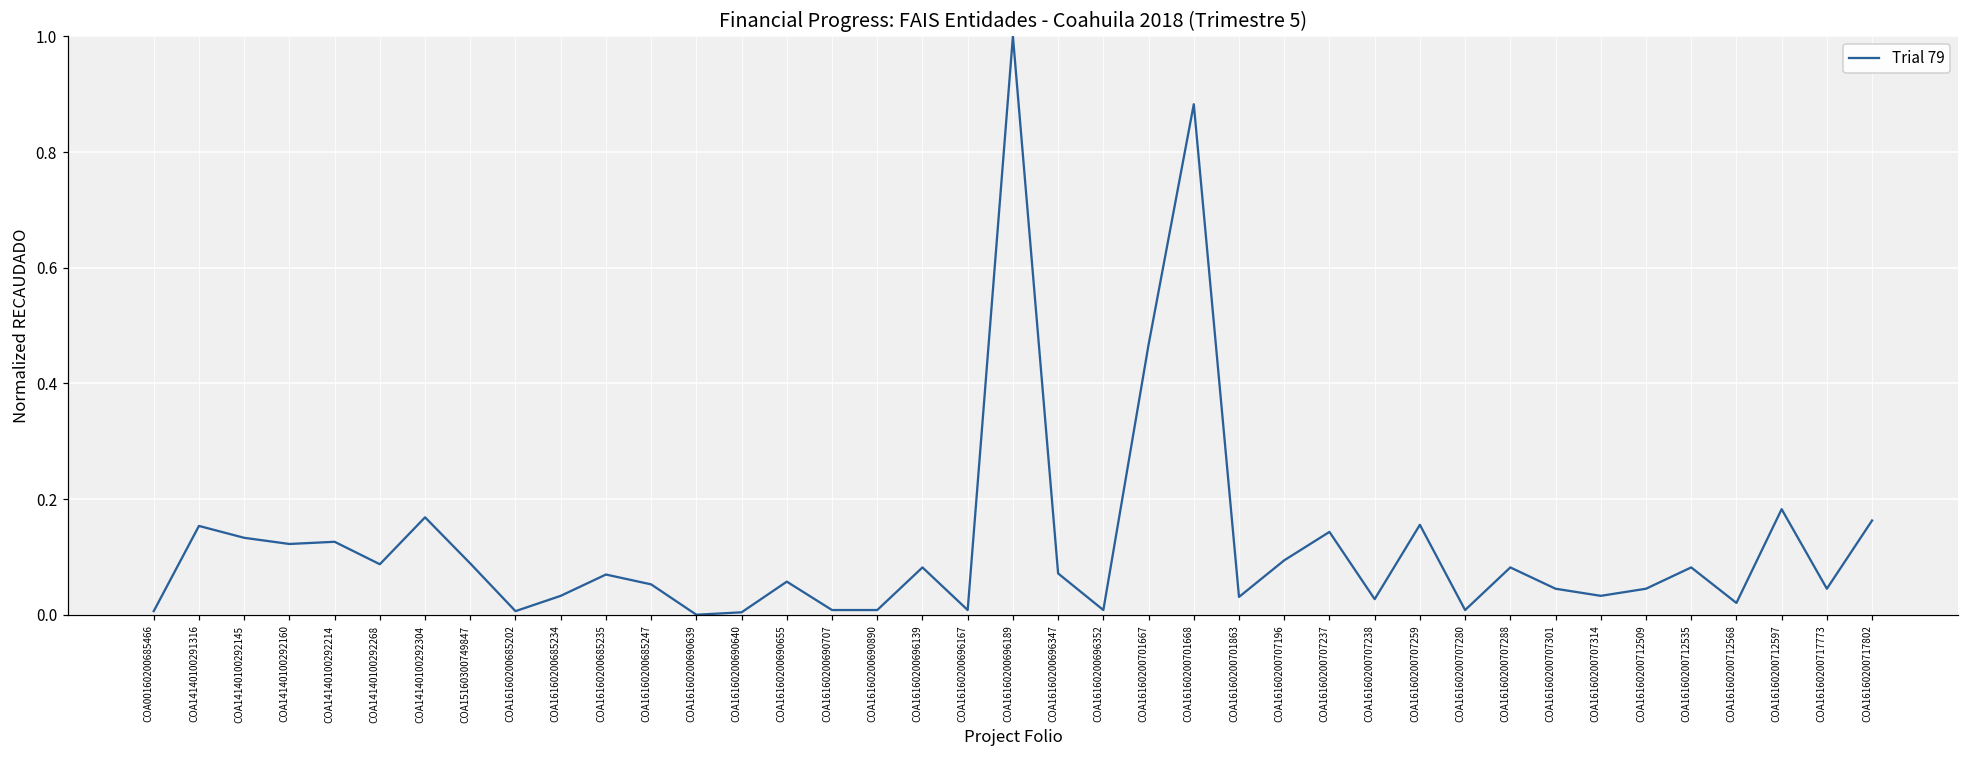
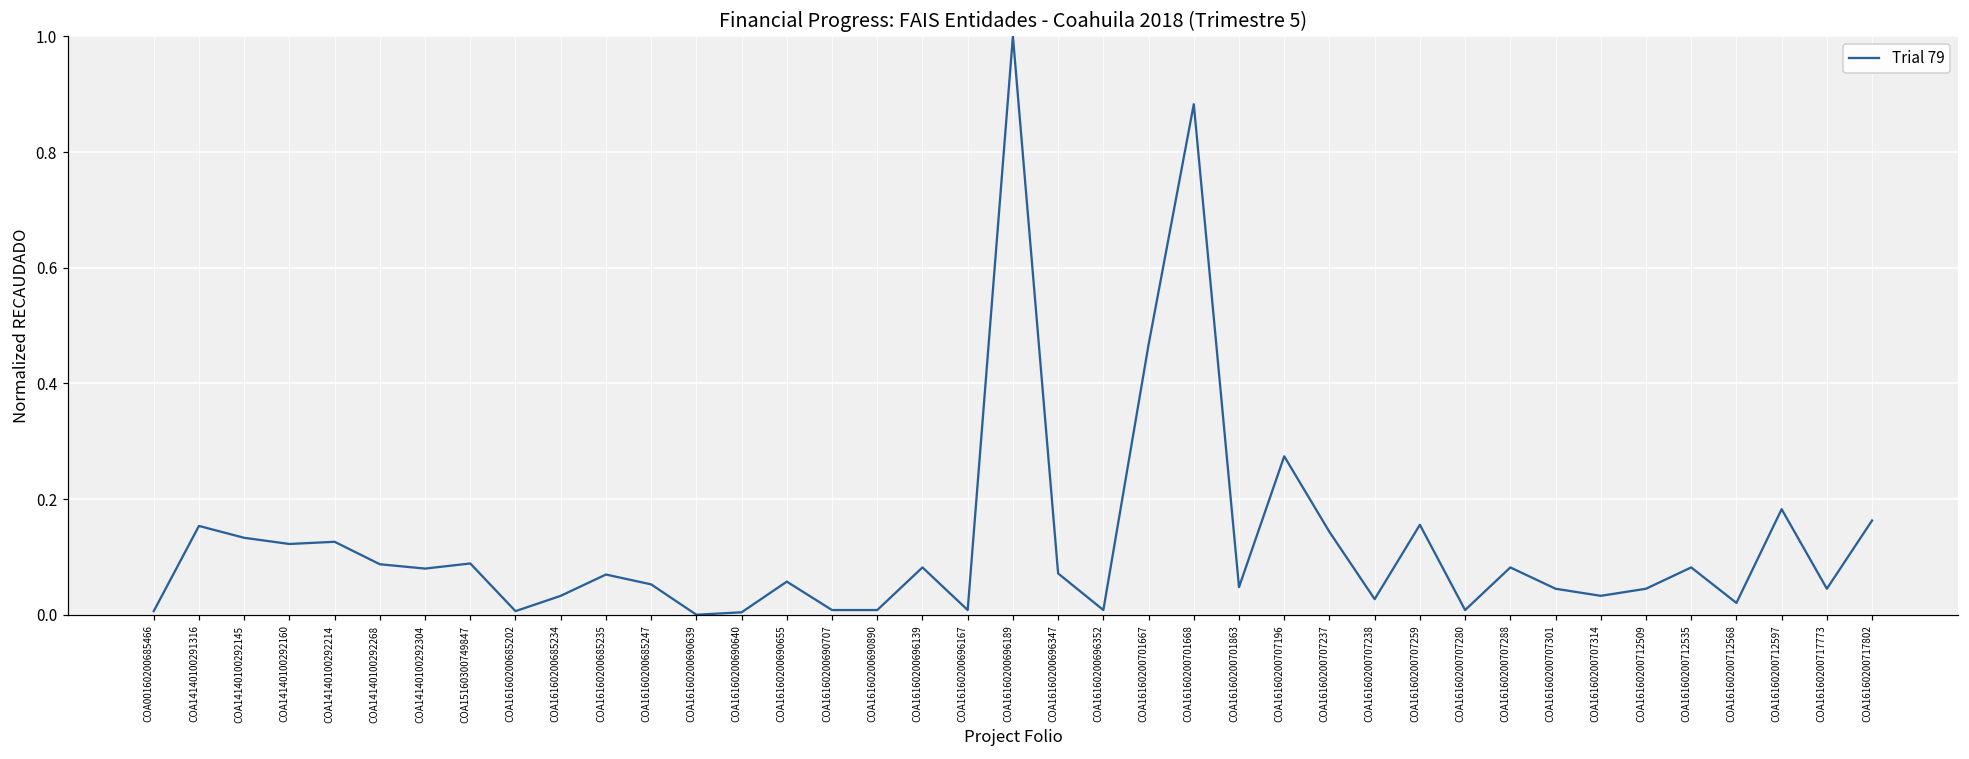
  {
    "COA00160200685466": 0.01,
    "COA14140100291316": 0.15,
    "COA14140100292145": 0.13,
    "COA14140100292160": 0.12,
    "COA14140100292214": 0.13,
    "COA14140100292268": 0.09,
-   "COA14140100292304": 0.17,
+   "COA14140100292304": 0.08,
    "COA15160300749847": 0.09,
    "COA16160200685202": 0.01,
    "COA16160200685234": 0.03,
    "COA16160200685235": 0.07,
    "COA16160200685247": 0.05,
    "COA16160200690639": 0.00,
    "COA16160200690640": 0.00,
    "COA16160200690655": 0.06,
    "COA16160200690707": 0.01,
    "COA16160200690890": 0.01,
    "COA16160200696139": 0.08,
    "COA16160200696167": 0.01,
    "COA16160200696189": 1.00,
    "COA16160200696347": 0.07,
    "COA16160200696352": 0.01,
    "COA16160200701667": 0.47,
    "COA16160200701668": 0.88,
-   "COA16160200701863": 0.03,
-   "COA16160200707196": 0.09,
+   "COA16160200701863": 0.05,
+   "COA16160200707196": 0.27,
    "COA16160200707237": 0.14,
    "COA16160200707238": 0.03,
    "COA16160200707259": 0.16,
    "COA16160200707280": 0.01,
    "COA16160200707288": 0.08,
    "COA16160200707301": 0.04,
    "COA16160200707314": 0.03,
    "COA16160200712509": 0.04,
    "COA16160200712535": 0.08,
    "COA16160200712568": 0.02,
    "COA16160200712597": 0.18,
    "COA16160200717773": 0.04,
    "COA16160200717802": 0.16
  }
